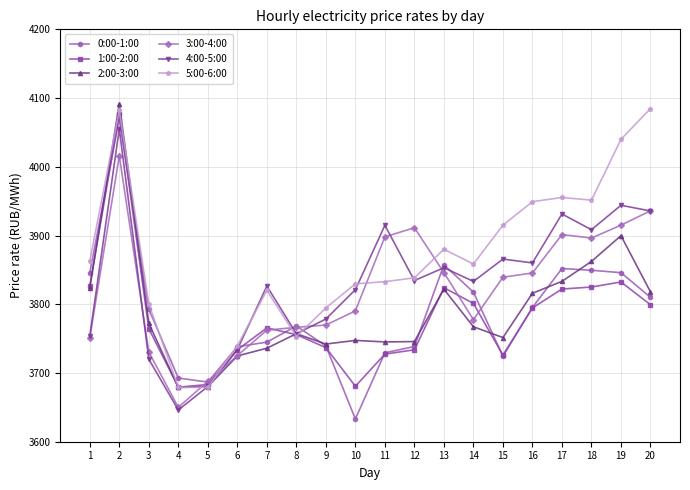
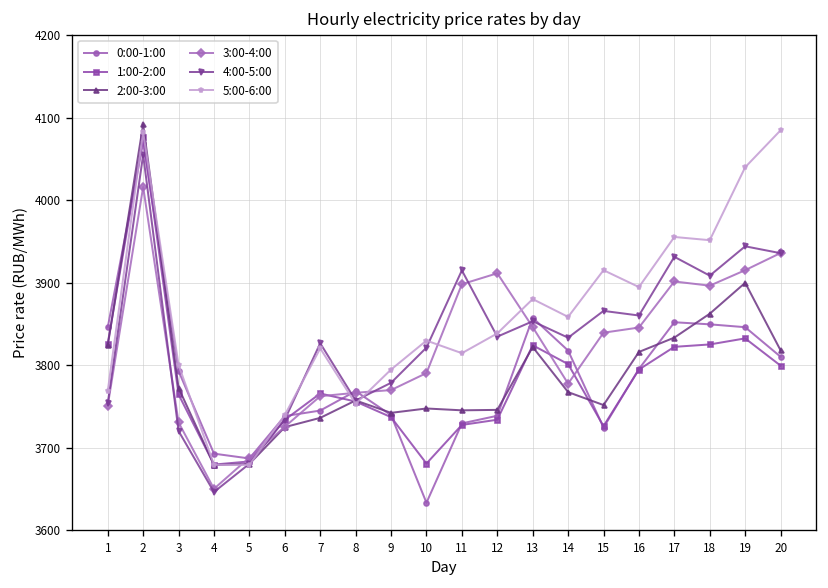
  {
    "5:00-6:00": {
-     "1": 3860,
+     "1": 3770,
      "2": 4080,
      "3": 3800,
      "7": 3820,
      "9": 3790,
      "10": 3830,
-     "11": 3830,
+     "11": 3810,
      "12": 3840,
      "13": 3880,
      "14": 3860,
      "15": 3920,
-     "16": 3950,
+     "16": 3890,
      "17": 3960,
      "18": 3950,
      "19": 4040,
      "20": 4080
    }
  }
